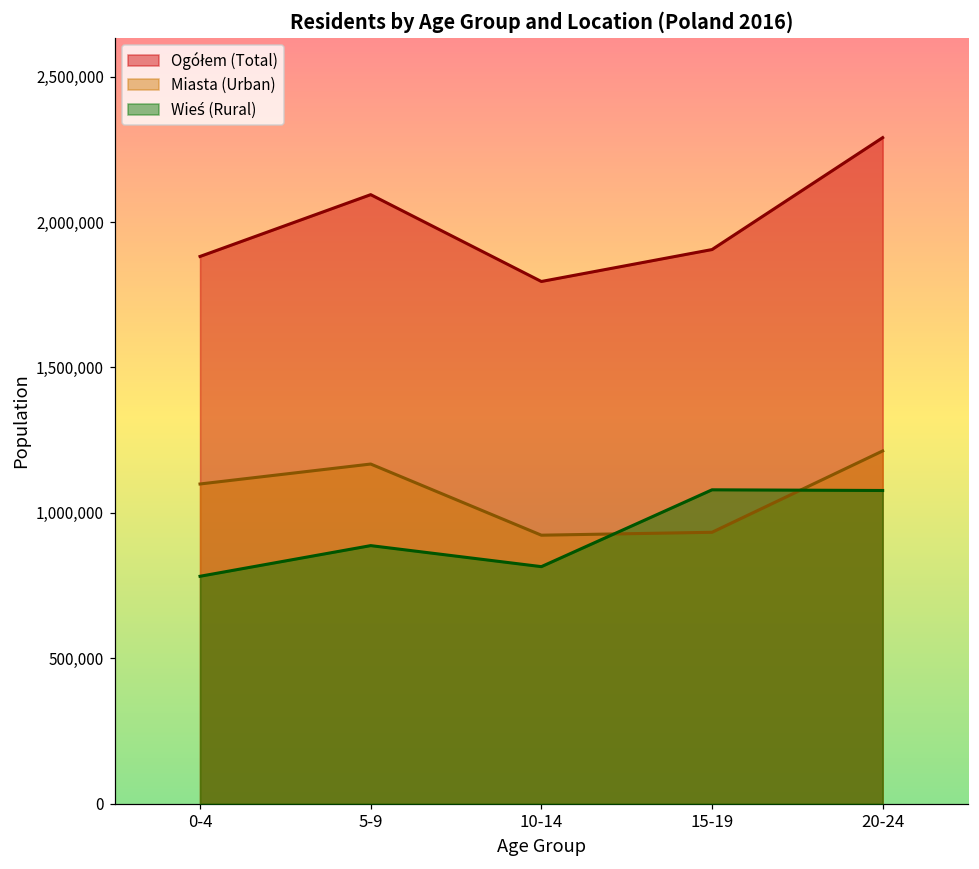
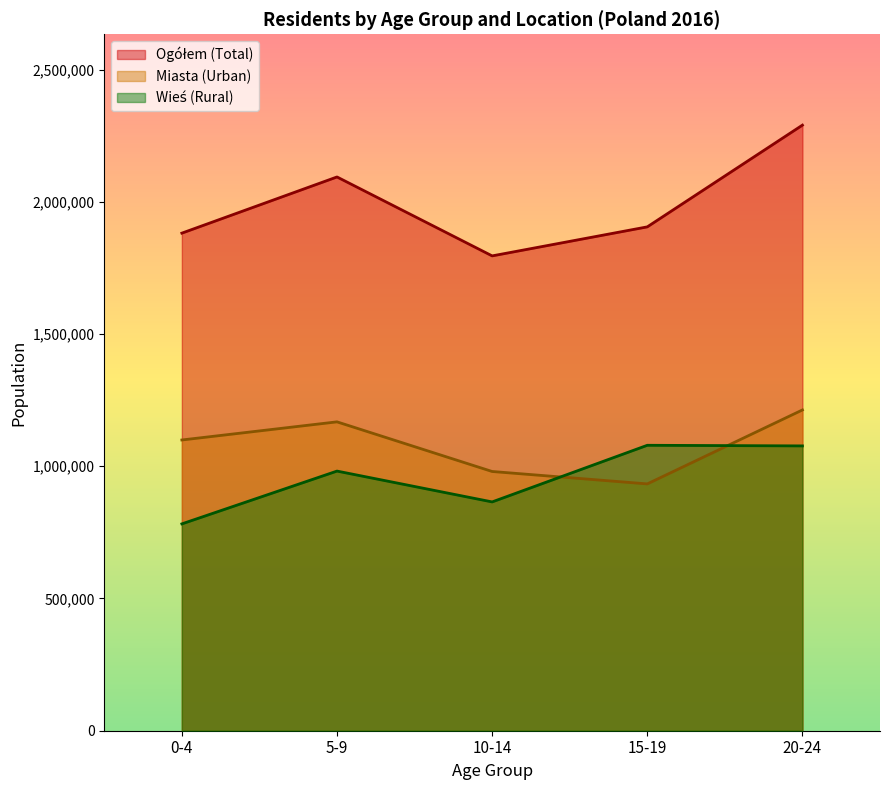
  {
    "Ogółem (Total)": {
      "0-4": "1,880,000",
      "5-9": "2,090,000",
      "10-14": "1,800,000",
      "15-19": "1,910,000",
      "20-24": "2,290,000"
    },
    "Miasta (Urban)": {
      "0-4": "1,100,000",
      "5-9": "1,170,000",
-     "10-14": "920,000",
+     "10-14": "980,000",
      "15-19": "930,000",
      "20-24": "1,210,000"
    },
    "Wieś (Rural)": {
      "0-4": "780,000",
-     "5-9": "890,000",
-     "10-14": "820,000",
+     "5-9": "980,000",
+     "10-14": "870,000",
      "15-19": "1,080,000",
      "20-24": "1,080,000"
    }
  }
